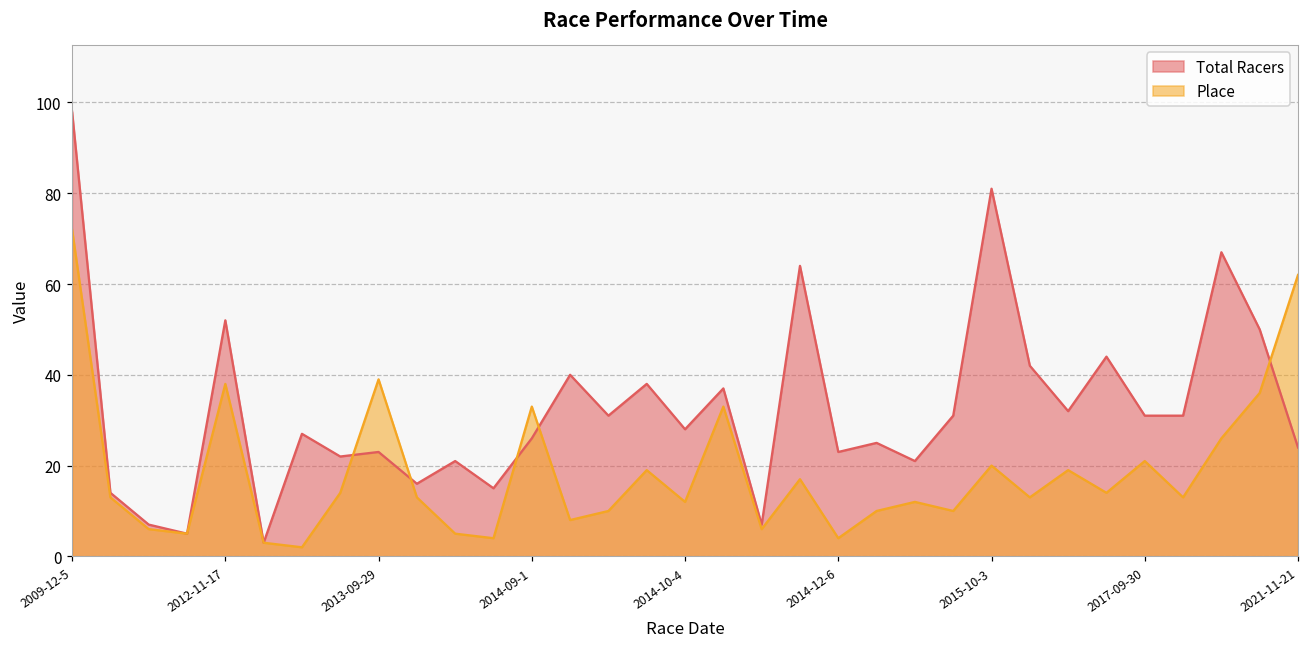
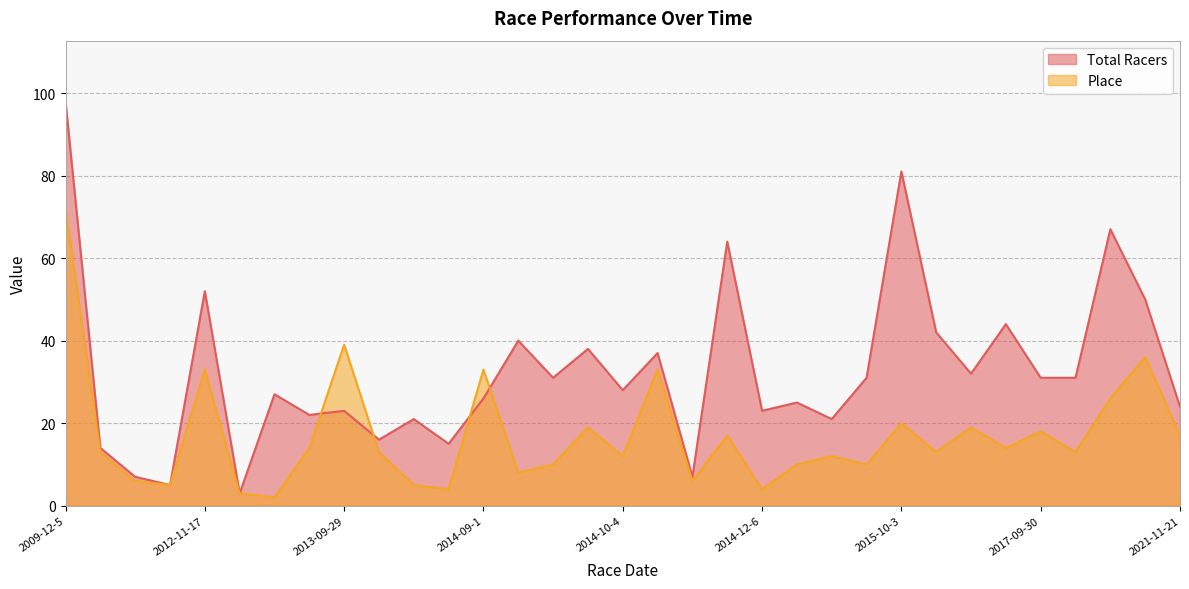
  {
    "Total Racers": {
      "2009-12-5": 98,
      "2012-11-17": 52,
      "2013-09-29": 23,
      "2014-09-1": 26,
      "2014-10-4": 28,
      "2014-12-6": 23,
      "2015-10-3": 81,
      "2017-09-30": 31,
      "2021-11-21": 24
    },
    "Place": {
      "2009-12-5": 72,
-     "2012-11-17": 38,
+     "2012-11-17": 33,
      "2013-09-29": 39,
      "2014-09-1": 33,
      "2014-10-4": 12,
      "2014-12-6": 4,
      "2015-10-3": 20,
-     "2017-09-30": 21,
-     "2021-11-21": 62
+     "2017-09-30": 18,
+     "2021-11-21": 17
    }
  }
